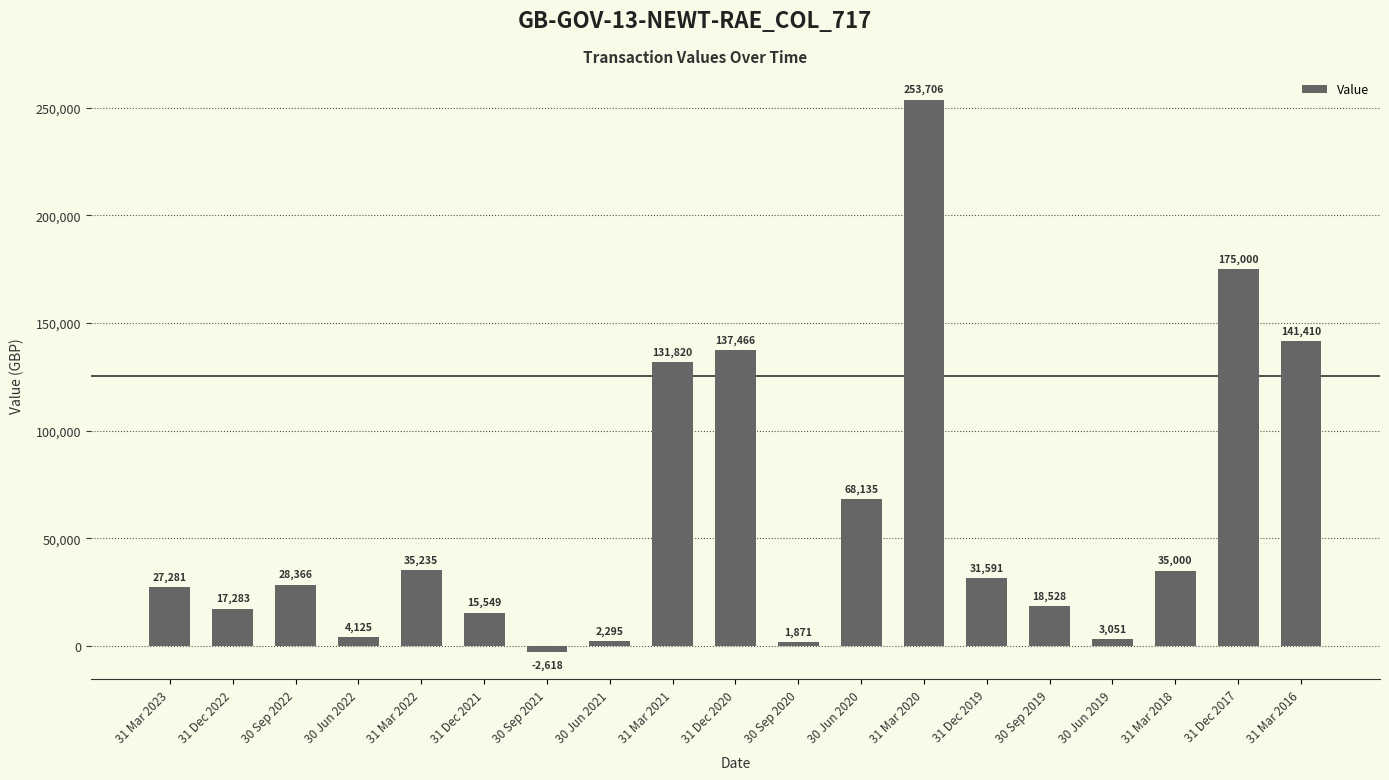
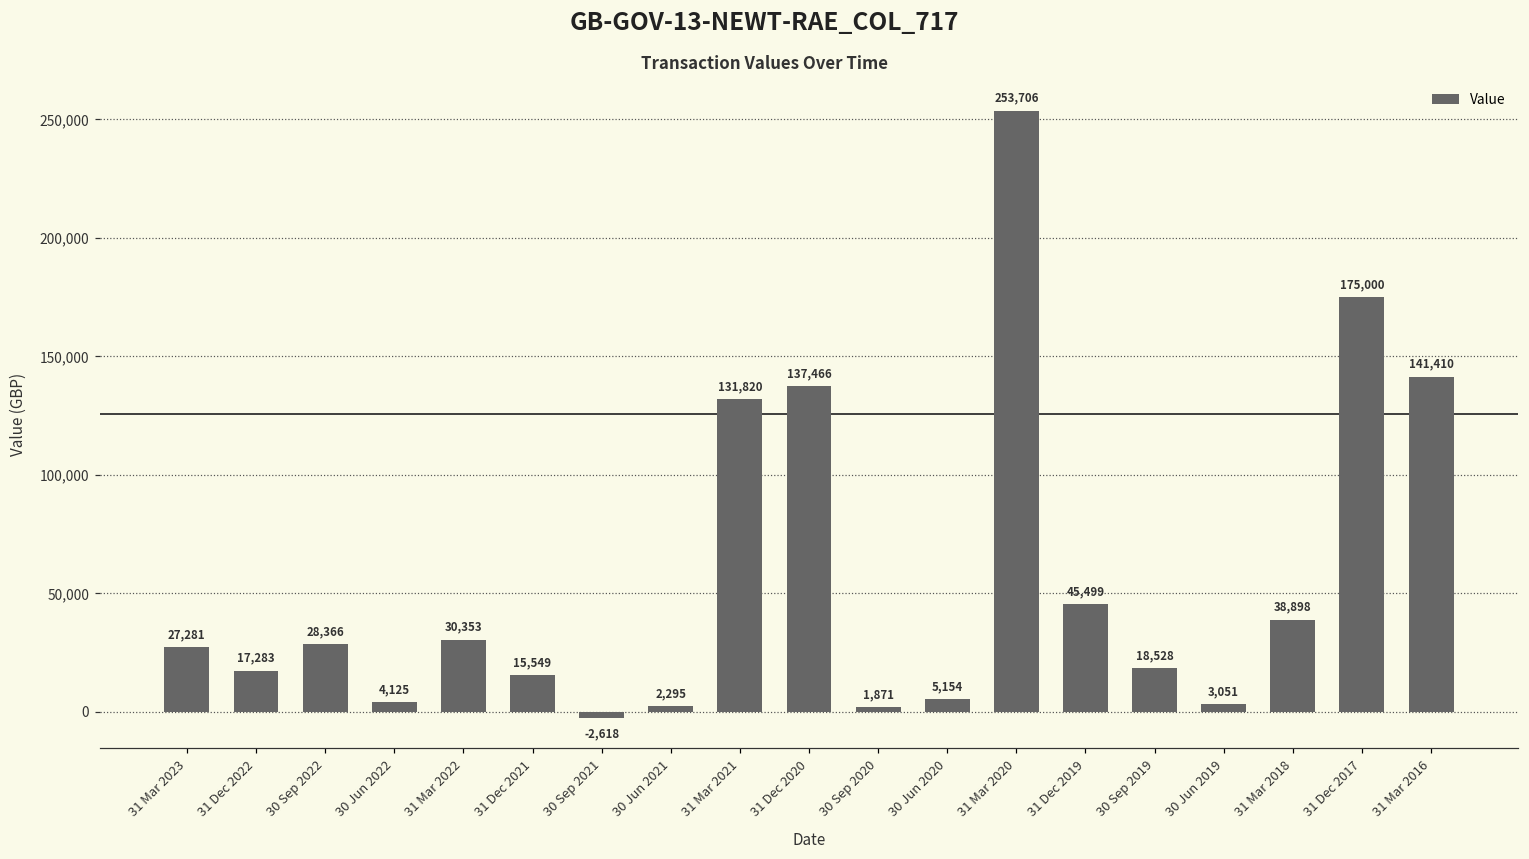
  {
    "31 Mar 2023": "27,281",
    "31 Dec 2022": "17,283",
    "30 Sep 2022": "28,366",
    "30 Jun 2022": "4,125",
-   "31 Mar 2022": "35,235",
+   "31 Mar 2022": "30,353",
    "31 Dec 2021": "15,549",
    "30 Sep 2021": "-2,618",
    "30 Jun 2021": "2,295",
    "31 Mar 2021": "131,820",
    "31 Dec 2020": "137,466",
    "30 Sep 2020": "1,871",
-   "30 Jun 2020": "68,135",
+   "30 Jun 2020": "5,154",
    "31 Mar 2020": "253,706",
-   "31 Dec 2019": "31,591",
+   "31 Dec 2019": "45,499",
    "30 Sep 2019": "18,528",
    "30 Jun 2019": "3,051",
-   "31 Mar 2018": "35,000",
+   "31 Mar 2018": "38,898",
    "31 Dec 2017": "175,000",
    "31 Mar 2016": "141,410"
  }
